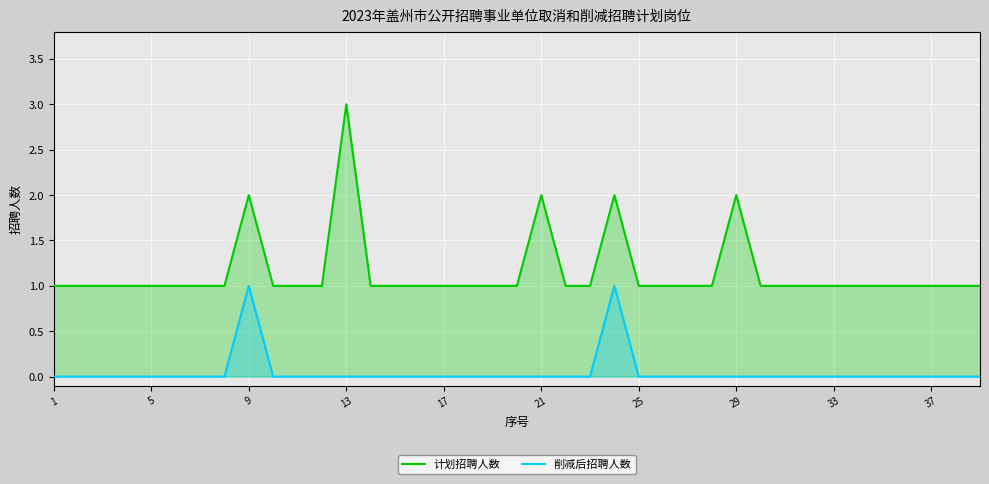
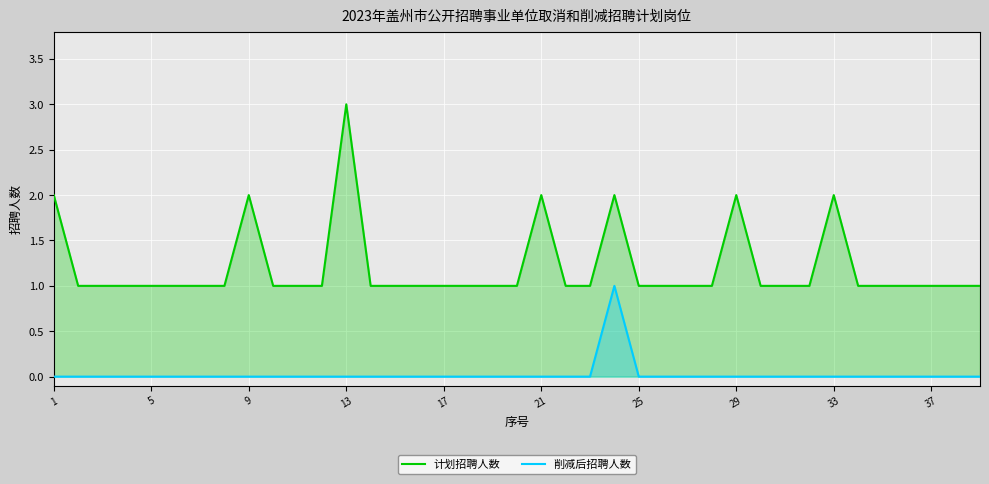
  {
    "计划招聘人数": {
-     "1": 1,
+     "1": 2,
      "5": 1,
      "9": 2,
      "13": 3,
      "17": 1,
      "21": 2,
      "25": 1,
      "29": 2,
-     "33": 1,
+     "33": 2,
      "37": 1
    },
    "削减后招聘人数": {
      "1": 0,
      "5": 0,
-     "9": 1,
+     "9": 0,
      "13": 0,
      "17": 0,
      "21": 0,
      "25": 0,
      "29": 0,
      "33": 0,
      "37": 0
    }
  }
